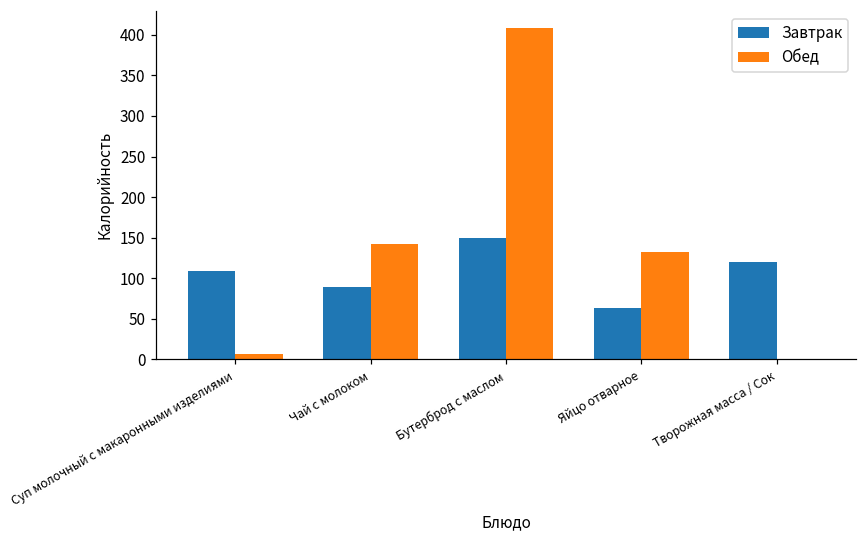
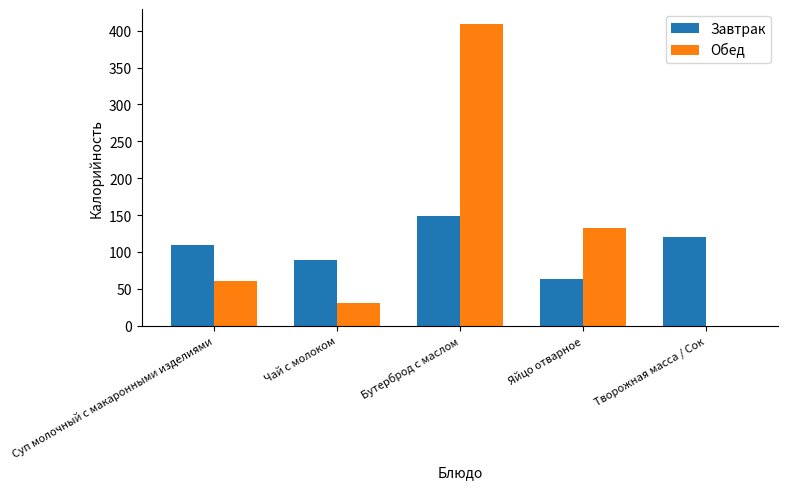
  {
    "Завтрак": {
      "Суп молочный с макаронными изделиями": 110,
      "Чай с молоком": 90,
      "Бутерброд с маслом": 150,
      "Яйцо отварное": 60,
      "Творожная масса / Сок": 120
    },
    "Обед": {
-     "Суп молочный с макаронными изделиями": 10,
-     "Чай с молоком": 140,
+     "Суп молочный с макаронными изделиями": 60,
+     "Чай с молоком": 30,
      "Бутерброд с маслом": 410,
      "Яйцо отварное": 130,
      "Творожная масса / Сок": 0
    }
  }
